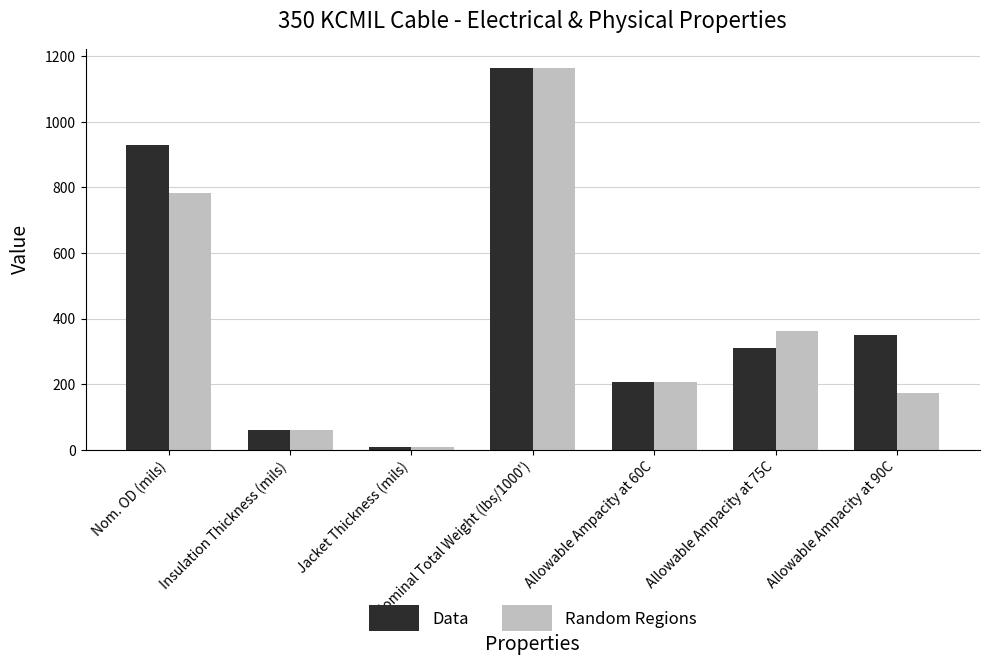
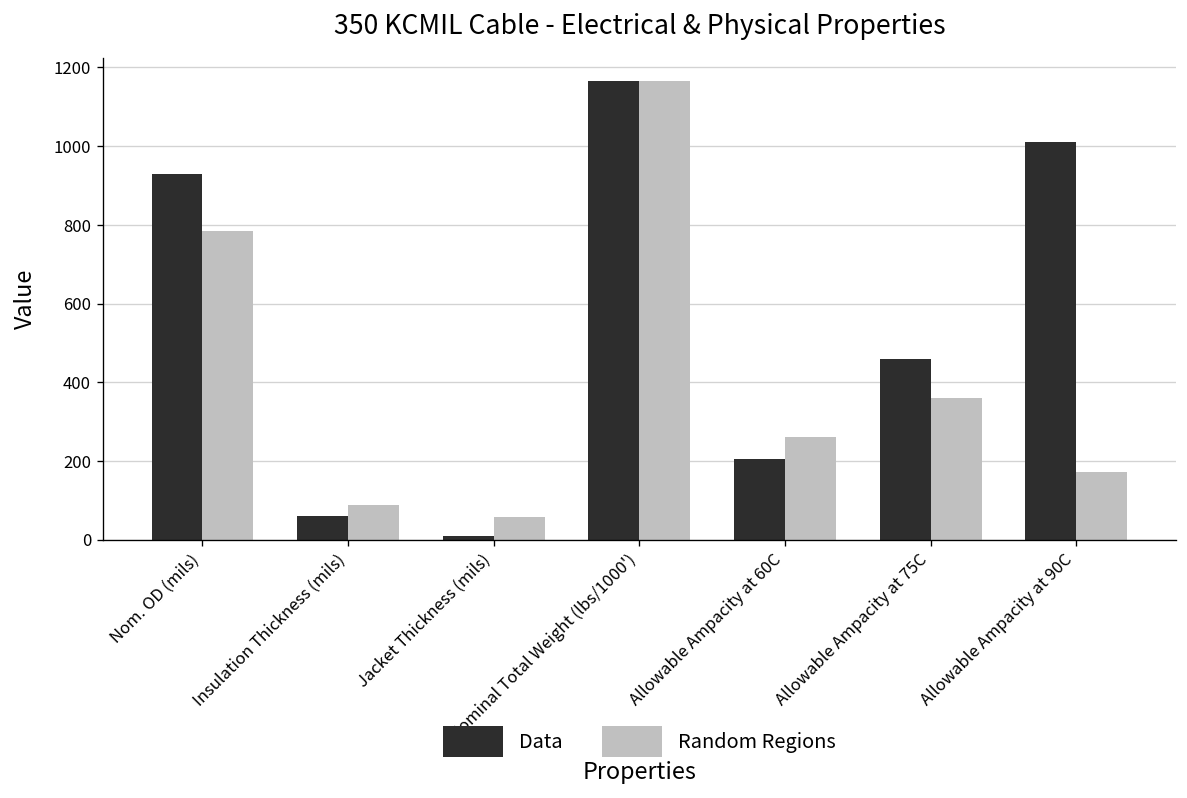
  {
    "Data": {
      "Nom. OD (mils)": 930,
      "Insulation Thickness (mils)": 60,
      "Jacket Thickness (mils)": 10,
      "Nominal Total Weight (lbs/1000')": 1170,
      "Allowable Ampacity at 60C": 210,
-     "Allowable Ampacity at 75C": 310,
-     "Allowable Ampacity at 90C": 350
+     "Allowable Ampacity at 75C": 460,
+     "Allowable Ampacity at 90C": 1010
    },
    "Random Regions": {
      "Nom. OD (mils)": 780,
-     "Insulation Thickness (mils)": 60,
-     "Jacket Thickness (mils)": 10,
+     "Insulation Thickness (mils)": 90,
+     "Jacket Thickness (mils)": 60,
      "Nominal Total Weight (lbs/1000')": 1170,
-     "Allowable Ampacity at 60C": 210,
+     "Allowable Ampacity at 60C": 260,
      "Allowable Ampacity at 75C": 360,
      "Allowable Ampacity at 90C": 170
    }
  }
